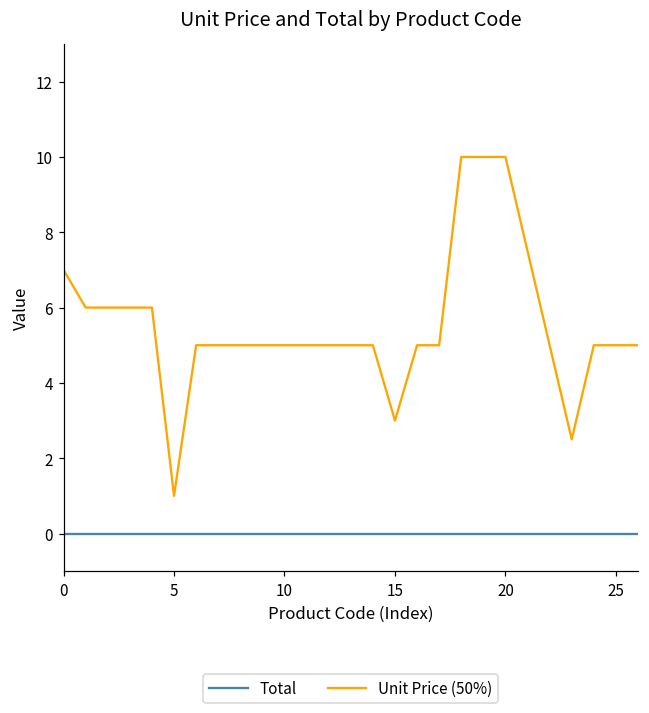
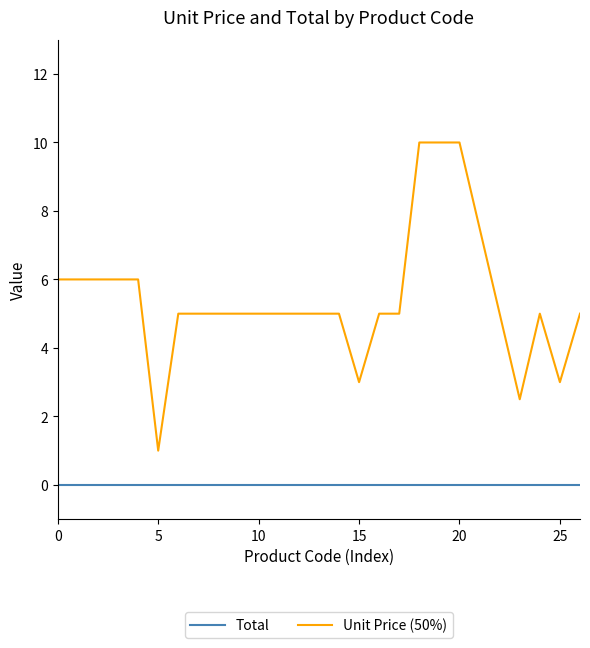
  {
    "Total": {
      "0": 0,
      "5": 0,
      "10": 0,
      "15": 0,
      "20": 0,
      "25": 0
    },
    "Unit Price (50%)": {
-     "0": 7,
+     "0": 6,
      "5": 1,
      "10": 5,
      "15": 3,
      "20": 10,
-     "25": 5
+     "25": 3
    }
  }
